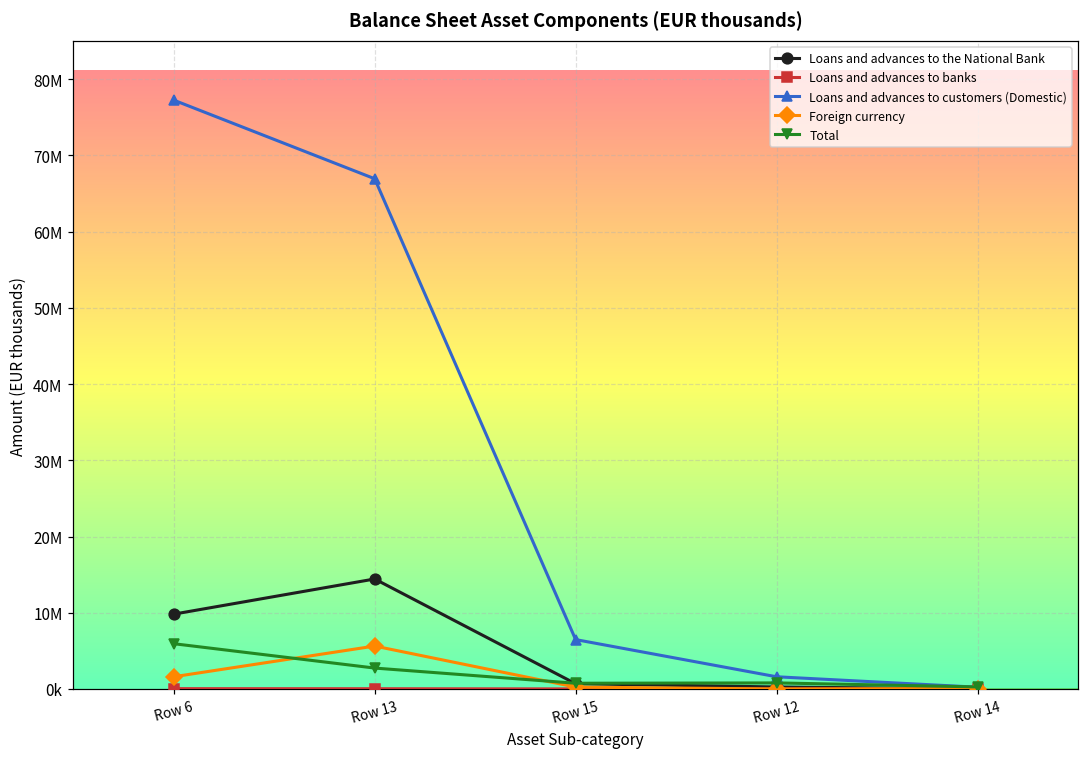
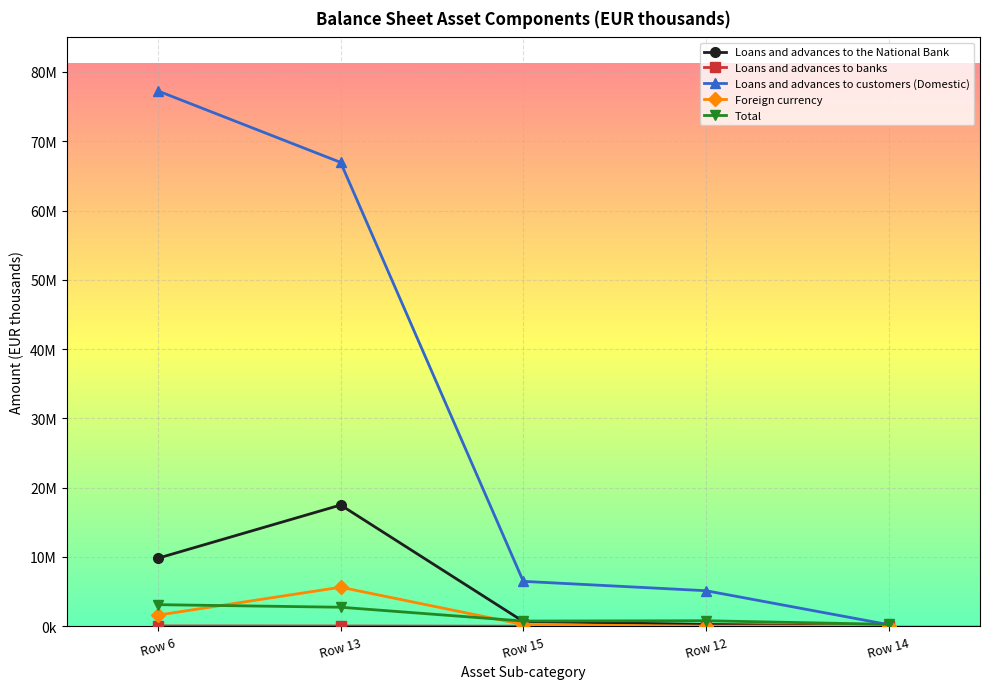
  {
    "Loans and advances to the National Bank": {
      "Row 6": 10000000,
-     "Row 13": 14000000
+     "Row 13": 17000000
    },
    "Loans and advances to banks": {
      "Row 6": 0,
      "Row 13": 0
    },
    "Loans and advances to customers (Domestic)": {
      "Row 6": 77000000,
      "Row 13": 67000000,
      "Row 15": 6000000,
-     "Row 12": 2000000
+     "Row 12": 5000000
    },
    "Foreign currency": {
      "Row 6": 2000000,
      "Row 13": 6000000
    },
    "Total": {
-     "Row 6": 6000000,
+     "Row 6": 3000000,
      "Row 13": 3000000,
      "Row 12": 1000000
    }
  }
